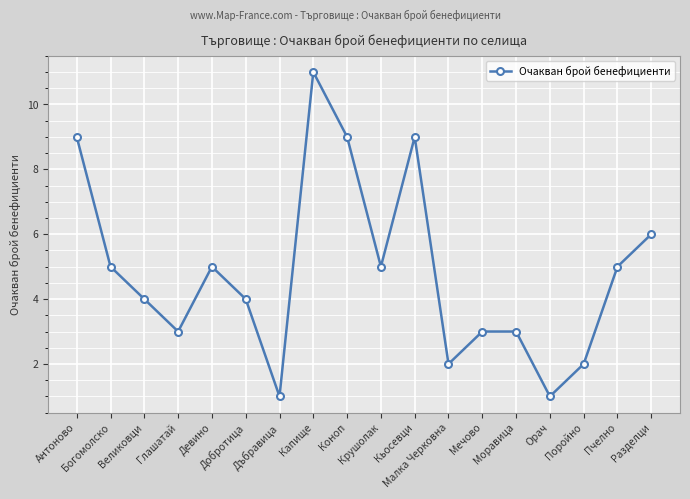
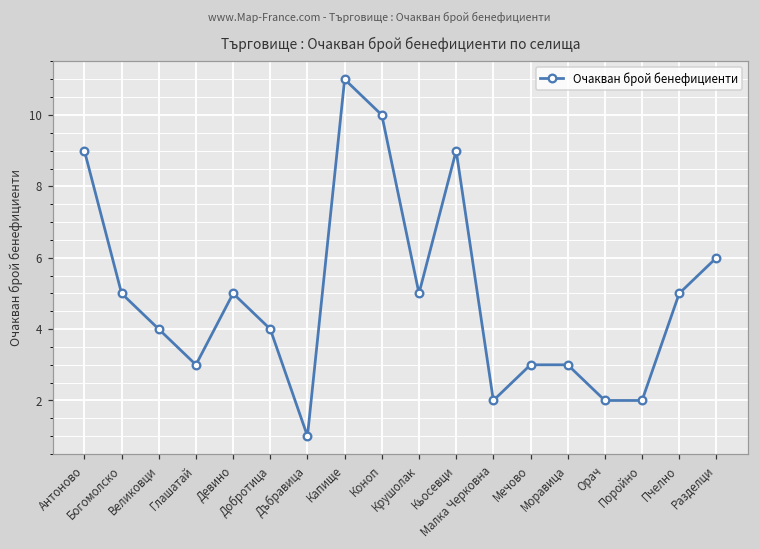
  {
    "Антоново": 9,
    "Богомолско": 5,
    "Великовци": 4,
    "Глашатай": 3,
    "Девино": 5,
    "Добротица": 4,
    "Дъбравица": 1,
    "Капище": 11,
-   "Коноп": 9,
+   "Коноп": 10,
    "Крушолак": 5,
    "Кьосевци": 9,
    "Малка Черковна": 2,
    "Мечово": 3,
    "Моравица": 3,
-   "Орач": 1,
+   "Орач": 2,
    "Поройно": 2,
    "Пчелно": 5,
    "Разделци": 6
  }
